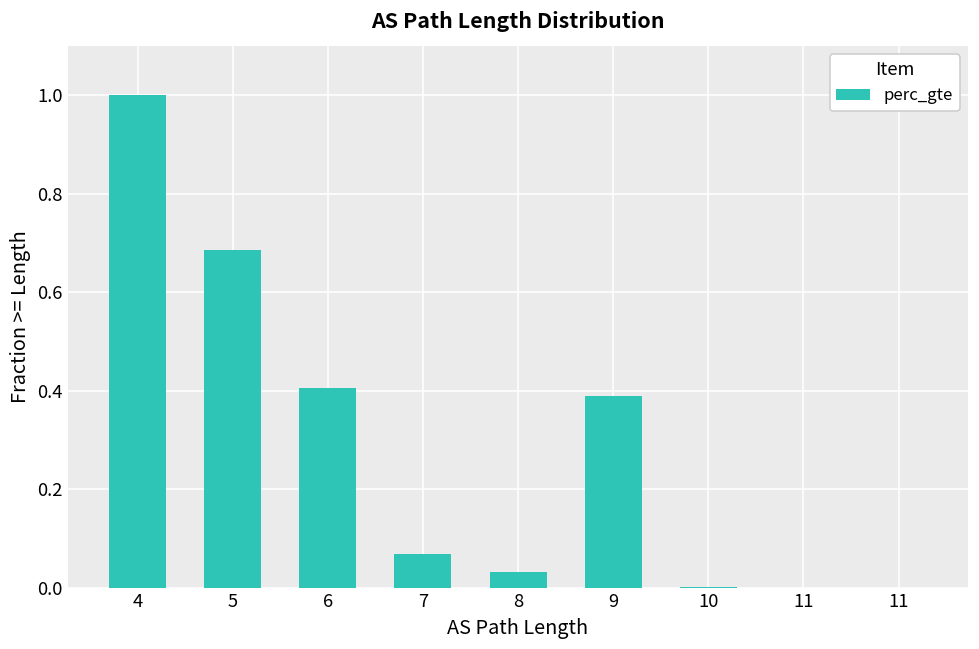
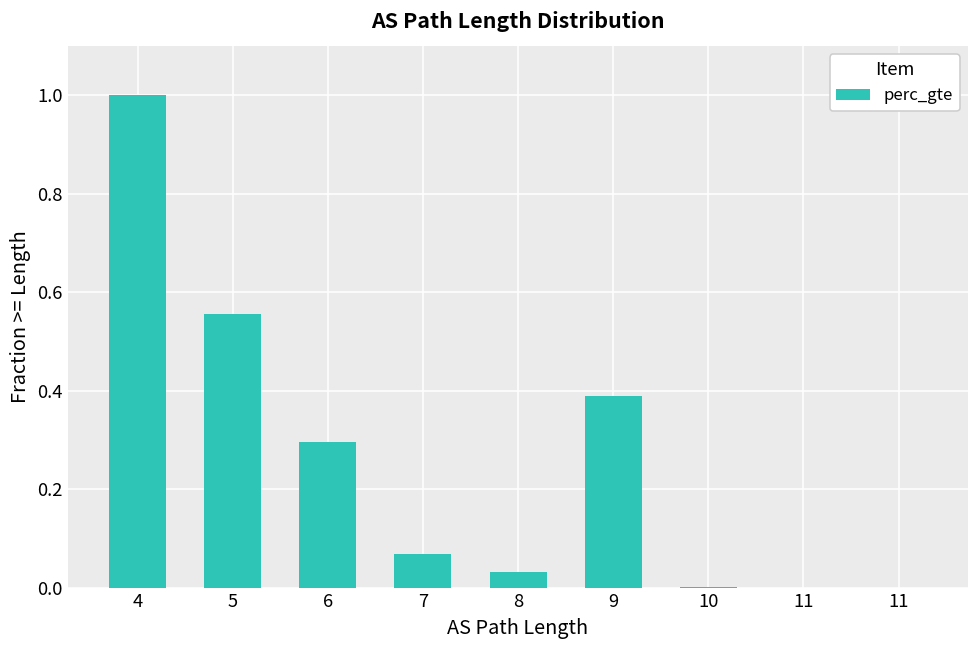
  {
    "4": 1.00,
-   "5": 0.69,
-   "6": 0.40,
+   "5": 0.56,
+   "6": 0.30,
    "7": 0.07,
    "8": 0.03,
    "9": 0.39
  }
